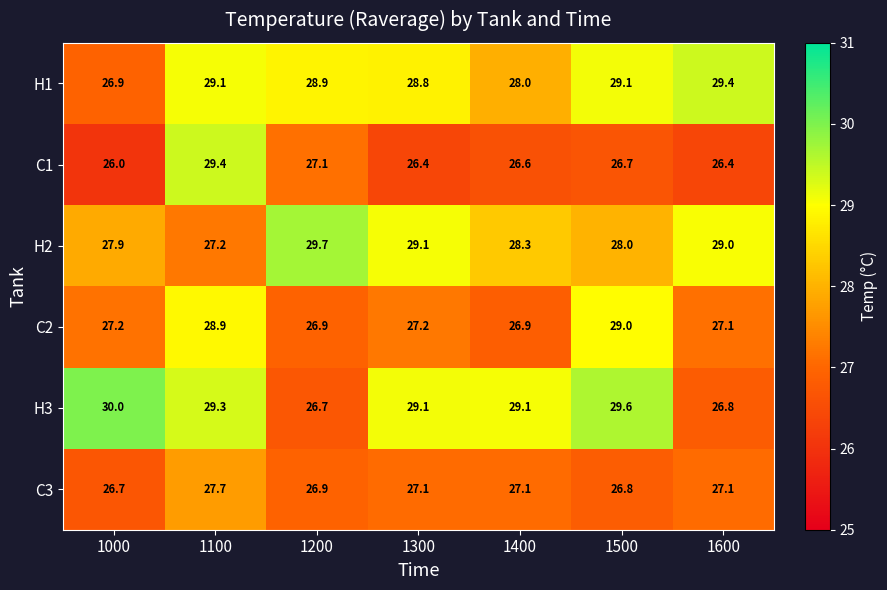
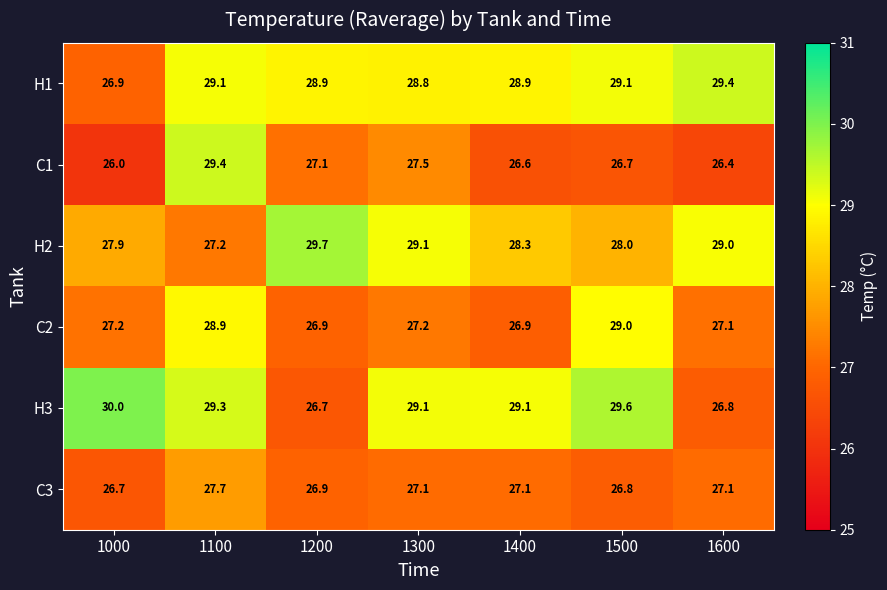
  {
    "H1": {
      "1000": 26.9,
      "1100": 29.1,
      "1200": 28.9,
      "1300": 28.8,
-     "1400": 28.0,
+     "1400": 28.9,
      "1500": 29.1,
      "1600": 29.4
    },
    "C1": {
      "1000": 26.0,
      "1100": 29.4,
      "1200": 27.1,
-     "1300": 26.4,
+     "1300": 27.5,
      "1400": 26.6,
      "1500": 26.7,
      "1600": 26.4
    },
    "H2": {
      "1000": 27.9,
      "1100": 27.2,
      "1200": 29.7,
      "1300": 29.1,
      "1400": 28.3,
      "1500": 28.0,
      "1600": 29.0
    },
    "C2": {
      "1000": 27.2,
      "1100": 28.9,
      "1200": 26.9,
      "1300": 27.2,
      "1400": 26.9,
      "1500": 29.0,
      "1600": 27.1
    },
    "H3": {
      "1000": 30.0,
      "1100": 29.3,
      "1200": 26.7,
      "1300": 29.1,
      "1400": 29.1,
      "1500": 29.6,
      "1600": 26.8
    },
    "C3": {
      "1000": 26.7,
      "1100": 27.7,
      "1200": 26.9,
      "1300": 27.1,
      "1400": 27.1,
      "1500": 26.8,
      "1600": 27.1
    }
  }
